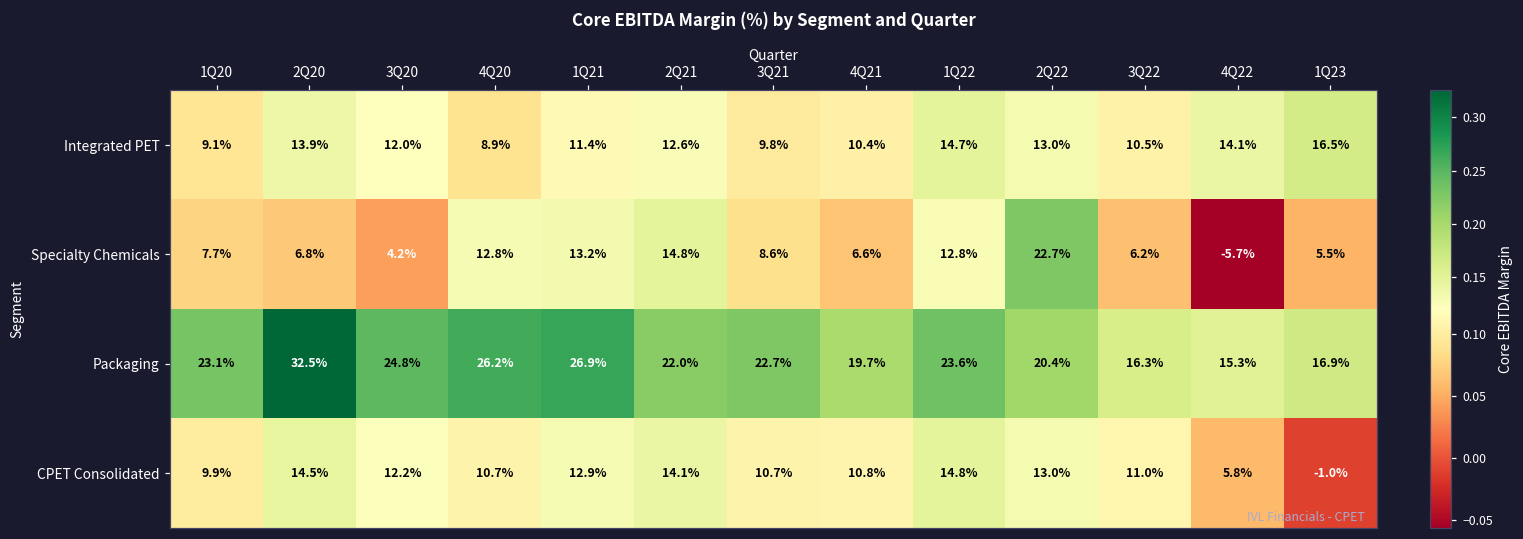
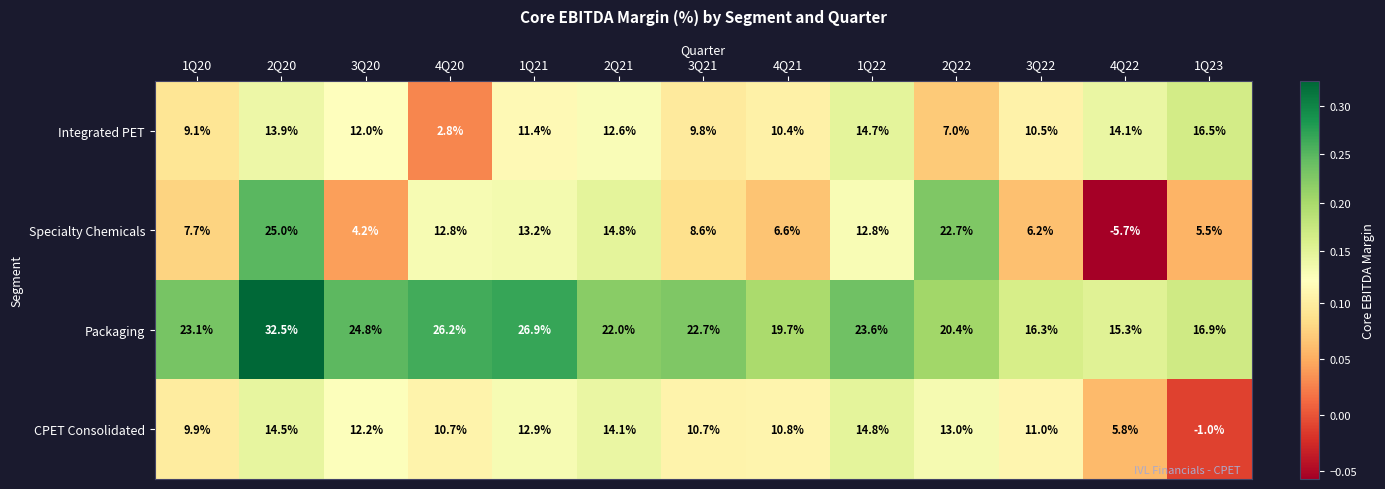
  {
    "Integrated PET": {
      "1Q20": "9.1%",
      "2Q20": "13.9%",
      "3Q20": "12.0%",
-     "4Q20": "8.9%",
+     "4Q20": "2.8%",
      "1Q21": "11.4%",
      "2Q21": "12.6%",
      "3Q21": "9.8%",
      "4Q21": "10.4%",
      "1Q22": "14.7%",
-     "2Q22": "13.0%",
+     "2Q22": "7.0%",
      "3Q22": "10.5%",
      "4Q22": "14.1%",
      "1Q23": "16.5%"
    },
    "Specialty Chemicals": {
      "1Q20": "7.7%",
-     "2Q20": "6.8%",
+     "2Q20": "25.0%",
      "3Q20": "4.2%",
      "4Q20": "12.8%",
      "1Q21": "13.2%",
      "2Q21": "14.8%",
      "3Q21": "8.6%",
      "4Q21": "6.6%",
      "1Q22": "12.8%",
      "2Q22": "22.7%",
      "3Q22": "6.2%",
      "4Q22": "-5.7%",
      "1Q23": "5.5%"
    },
    "Packaging": {
      "1Q20": "23.1%",
      "2Q20": "32.5%",
      "3Q20": "24.8%",
      "4Q20": "26.2%",
      "1Q21": "26.9%",
      "2Q21": "22.0%",
      "3Q21": "22.7%",
      "4Q21": "19.7%",
      "1Q22": "23.6%",
      "2Q22": "20.4%",
      "3Q22": "16.3%",
      "4Q22": "15.3%",
      "1Q23": "16.9%"
    },
    "CPET Consolidated": {
      "1Q20": "9.9%",
      "2Q20": "14.5%",
      "3Q20": "12.2%",
      "4Q20": "10.7%",
      "1Q21": "12.9%",
      "2Q21": "14.1%",
      "3Q21": "10.7%",
      "4Q21": "10.8%",
      "1Q22": "14.8%",
      "2Q22": "13.0%",
      "3Q22": "11.0%",
      "4Q22": "5.8%"
    }
  }
